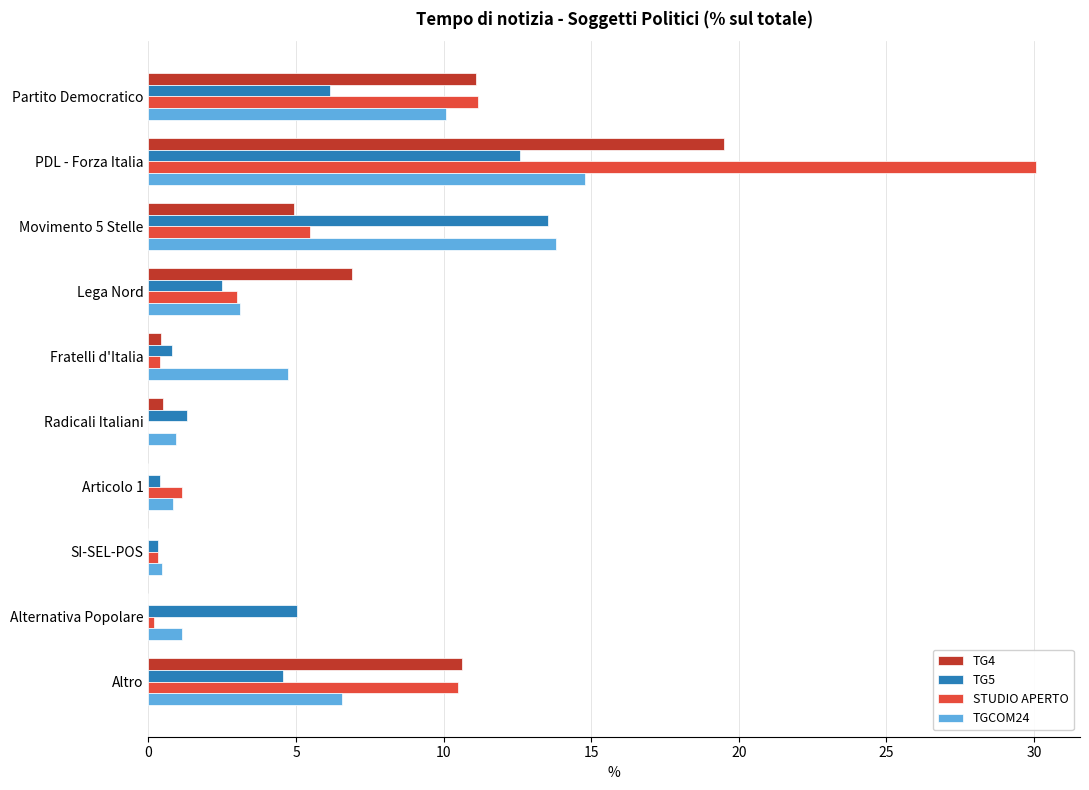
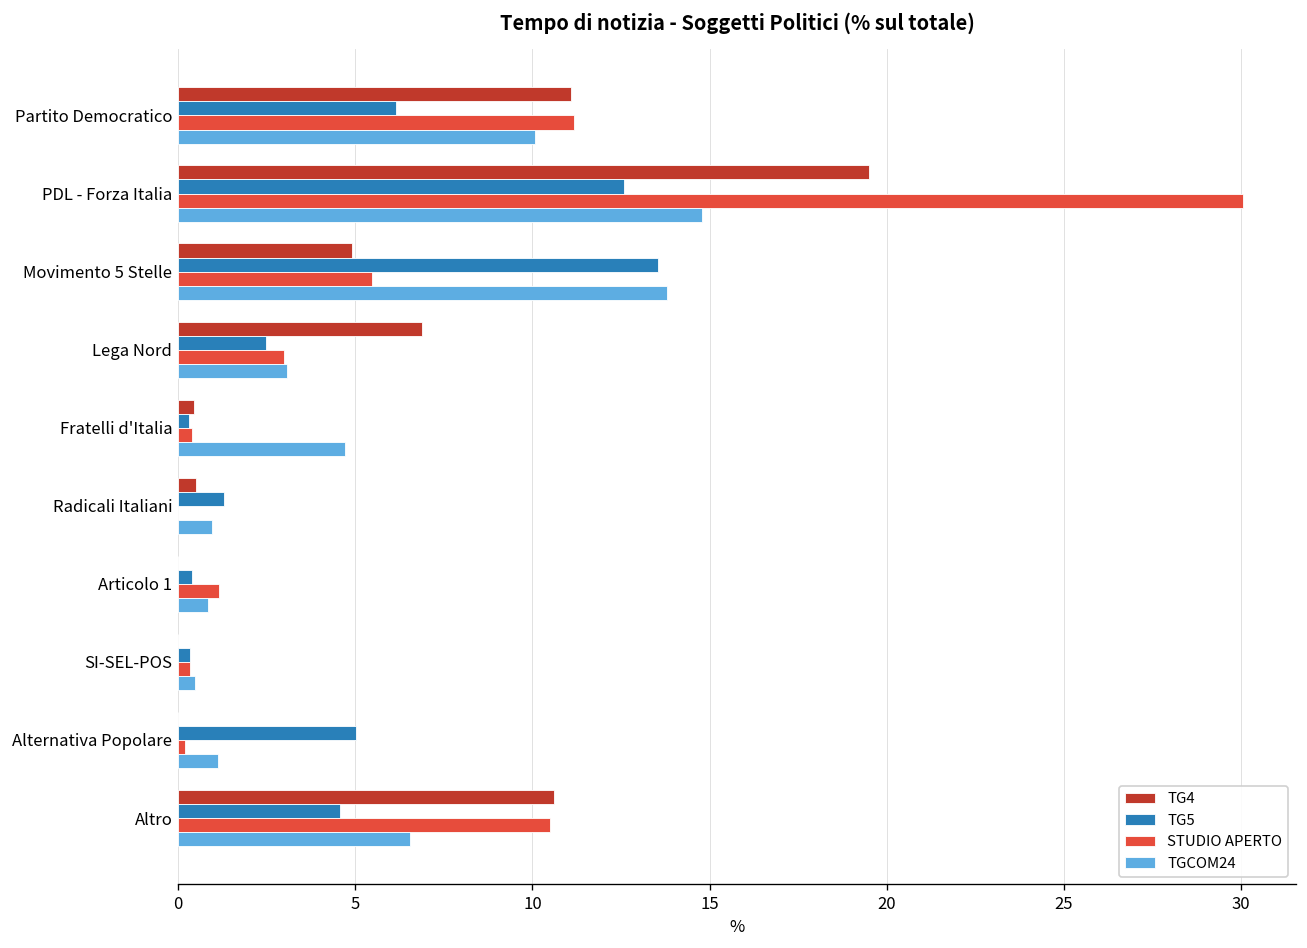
  {
    "TG5": {
      "Partito Democratico": 6.2,
      "PDL - Forza Italia": 12.6,
      "Movimento 5 Stelle": 13.5,
      "Lega Nord": 2.5,
-     "Fratelli d'Italia": 0.8,
+     "Fratelli d'Italia": 0.3,
      "Radicali Italiani": 1.3,
      "Articolo 1": 0.4,
      "SI-SEL-POS": 0.3,
      "Alternativa Popolare": 5.0,
      "Altro": 4.6
    },
    "TGCOM24": {
      "Partito Democratico": 10.1,
      "PDL - Forza Italia": 14.8,
      "Movimento 5 Stelle": 13.8,
      "Lega Nord": 3.1,
      "Fratelli d'Italia": 4.7,
      "Radicali Italiani": 0.9,
      "Articolo 1": 0.8,
      "SI-SEL-POS": 0.5,
      "Alternativa Popolare": 1.1,
      "Altro": 6.5
    }
  }
